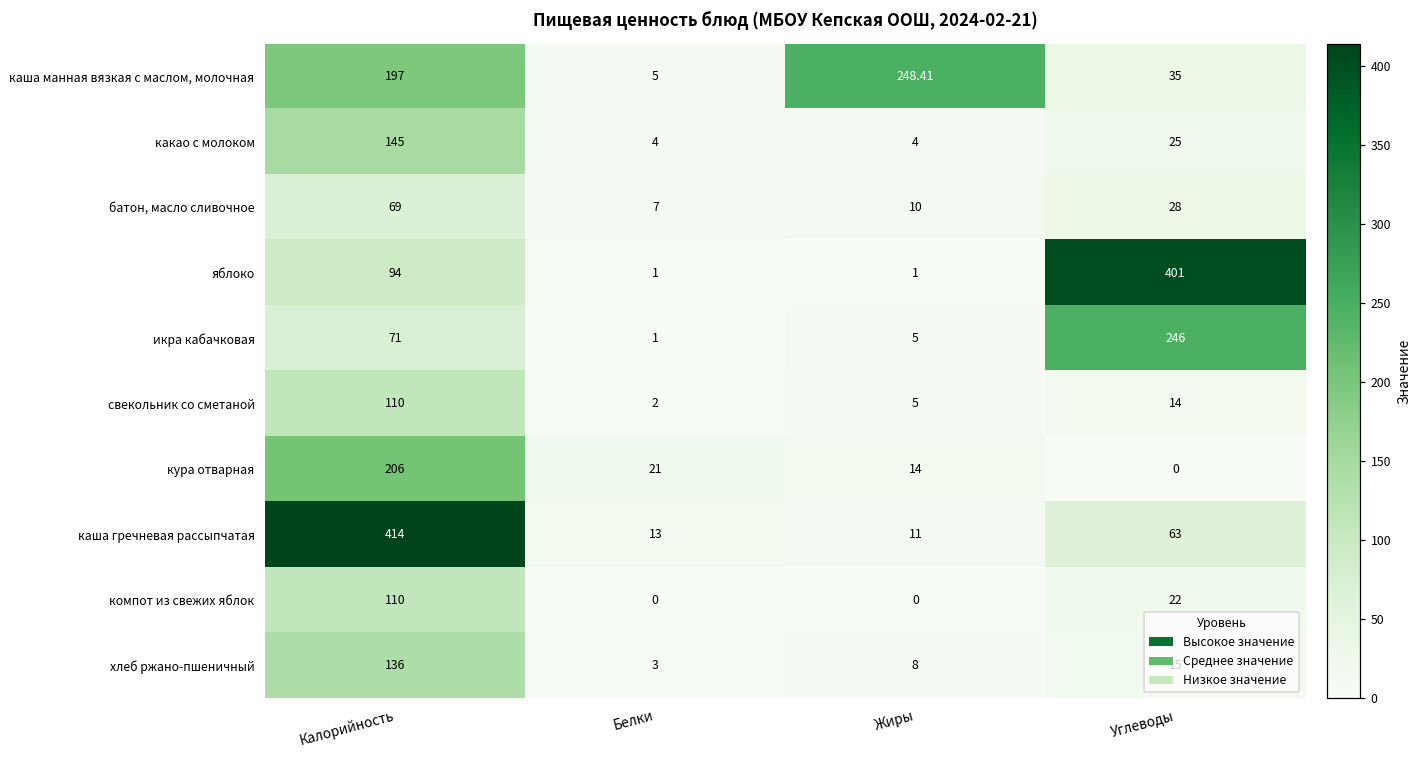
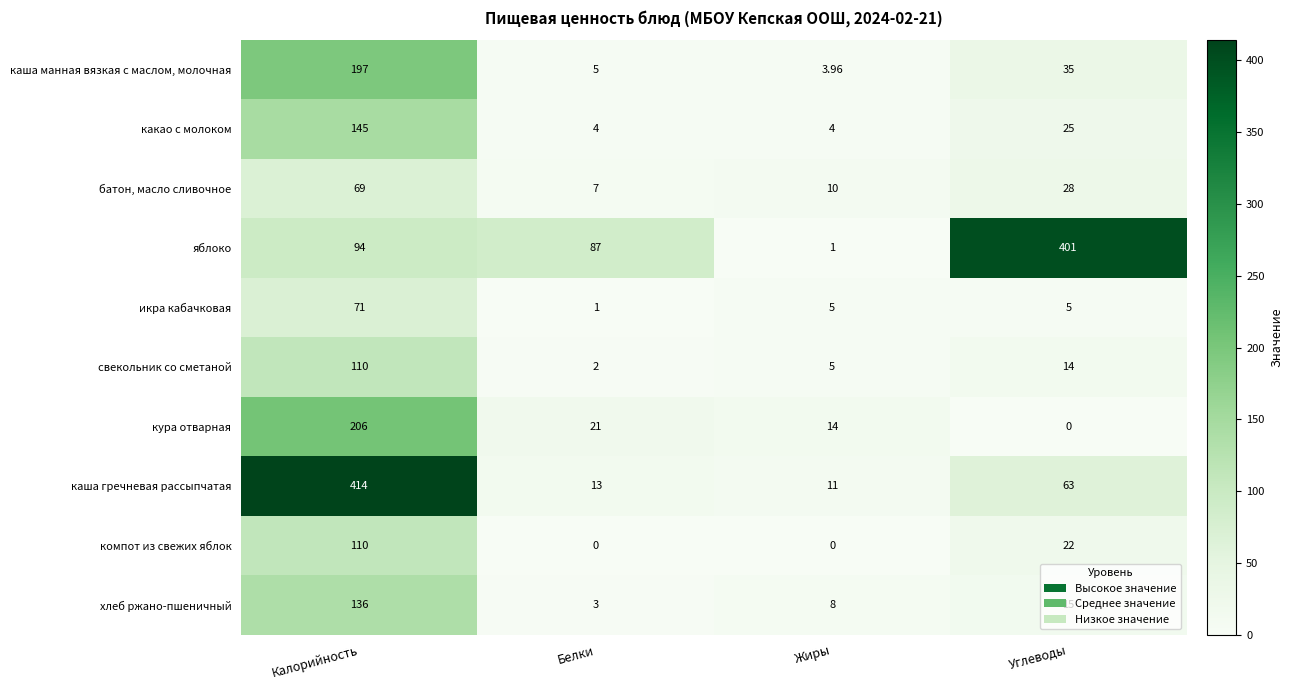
  {
    "каша манная вязкая с маслом, молочная": {
      "Калорийность": 197,
      "Белки": 5,
-     "Жиры": 248.41,
+     "Жиры": 3.96,
      "Углеводы": 35
    },
    "какао с молоком": {
      "Калорийность": 145,
      "Белки": 4,
      "Жиры": 4,
      "Углеводы": 25
    },
    "батон, масло сливочное": {
      "Калорийность": 69,
      "Белки": 7,
      "Жиры": 10,
      "Углеводы": 28
    },
    "яблоко": {
      "Калорийность": 94,
-     "Белки": 1,
+     "Белки": 87,
      "Жиры": 1,
      "Углеводы": 401
    },
    "икра кабачковая": {
      "Калорийность": 71,
      "Белки": 1,
      "Жиры": 5,
-     "Углеводы": 246
+     "Углеводы": 5
    },
    "свекольник со сметаной": {
      "Калорийность": 110,
      "Белки": 2,
      "Жиры": 5,
      "Углеводы": 14
    },
    "кура отварная": {
      "Калорийность": 206,
      "Белки": 21,
      "Жиры": 14,
      "Углеводы": 0
    },
    "каша гречневая рассыпчатая": {
      "Калорийность": 414,
      "Белки": 13,
      "Жиры": 11,
      "Углеводы": 63
    },
    "компот из свежих яблок": {
      "Калорийность": 110,
      "Белки": 0,
      "Жиры": 0,
      "Углеводы": 22
    },
    "хлеб ржано-пшеничный": {
      "Калорийность": 136,
      "Белки": 3,
      "Жиры": 8
    }
  }
